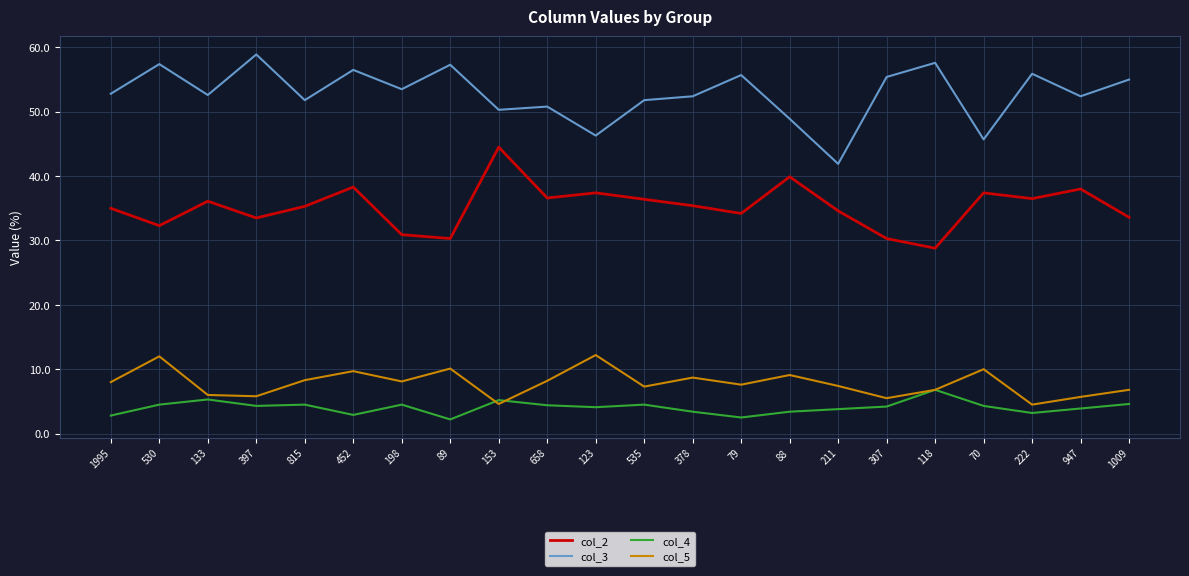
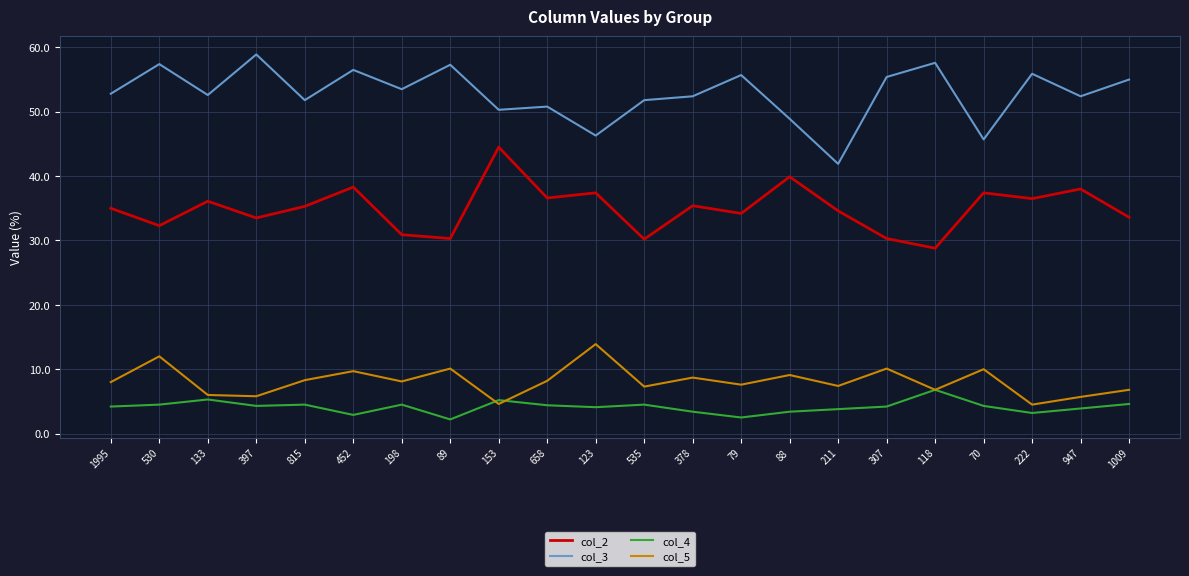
  {
    "col_2": {
      "1995": 35,
      "530": 32,
      "133": 36,
      "397": 34,
      "815": 35,
      "452": 38,
      "198": 31,
      "89": 30,
      "153": 45,
      "658": 37,
      "123": 37,
-     "535": 36,
+     "535": 30,
      "378": 35,
      "79": 34,
      "88": 40,
      "211": 35,
      "307": 30,
      "118": 29,
      "70": 37,
      "222": 37,
      "947": 38,
      "1009": 34
    },
    "col_3": {
      "1995": 53,
      "530": 57,
      "133": 53,
      "397": 59,
      "815": 52,
      "452": 57,
      "198": 54,
      "89": 57,
      "153": 50,
      "658": 51,
      "123": 46,
      "535": 52,
      "378": 52,
      "79": 56,
      "88": 49,
      "211": 42,
      "307": 55,
      "118": 58,
      "70": 46,
      "222": 56,
      "947": 52,
      "1009": 55
    },
    "col_4": {
-     "1995": 3,
+     "1995": 4,
      "530": 5,
      "133": 5,
      "397": 4,
      "815": 5,
      "452": 3,
      "198": 5,
      "89": 2,
      "153": 5,
      "658": 4,
      "123": 4,
      "535": 5,
      "378": 3,
      "79": 3,
      "88": 3,
      "211": 4,
      "307": 4,
      "70": 4,
      "222": 3,
      "947": 4,
      "1009": 5
    },
    "col_5": {
      "1995": 8,
      "530": 12,
      "133": 6,
      "397": 6,
      "815": 8,
      "452": 10,
      "198": 8,
      "89": 10,
      "153": 5,
      "658": 8,
-     "123": 12,
+     "123": 14,
      "535": 7,
      "378": 9,
      "79": 8,
      "88": 9,
      "211": 7,
-     "307": 6,
+     "307": 10,
      "70": 10,
      "222": 5,
      "947": 6,
      "1009": 7
    }
  }
